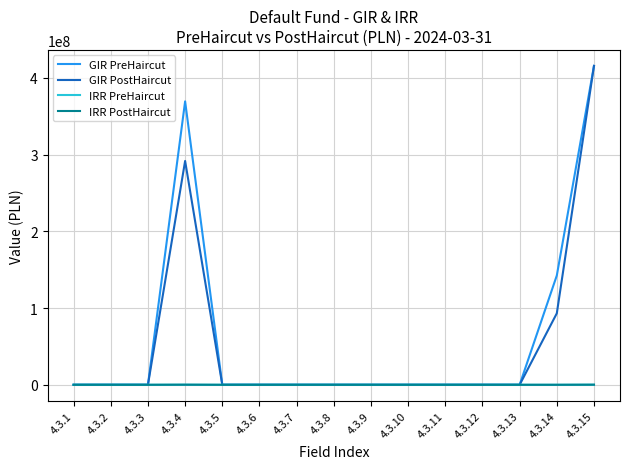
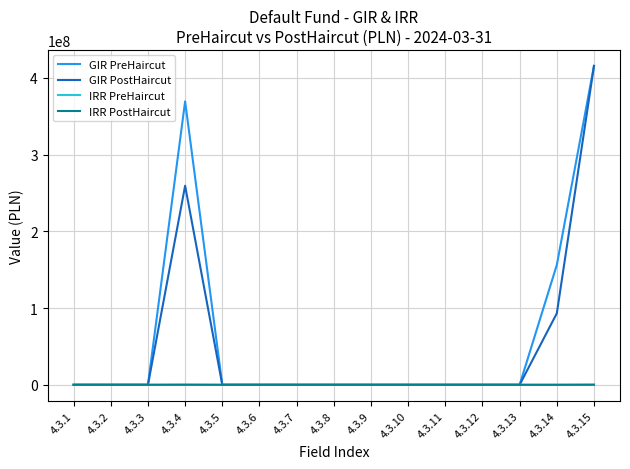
  {
    "GIR PreHaircut": {
      "4.3.4": 370000000,
-     "4.3.14": 140000000
+     "4.3.14": 160000000
    },
    "GIR PostHaircut": {
-     "4.3.4": 290000000,
+     "4.3.4": 260000000,
      "4.3.14": 90000000
    },
    "IRR PostHaircut": {
      "4.3.4": 0,
      "4.3.14": 0,
      "4.3.15": 0
    }
  }
